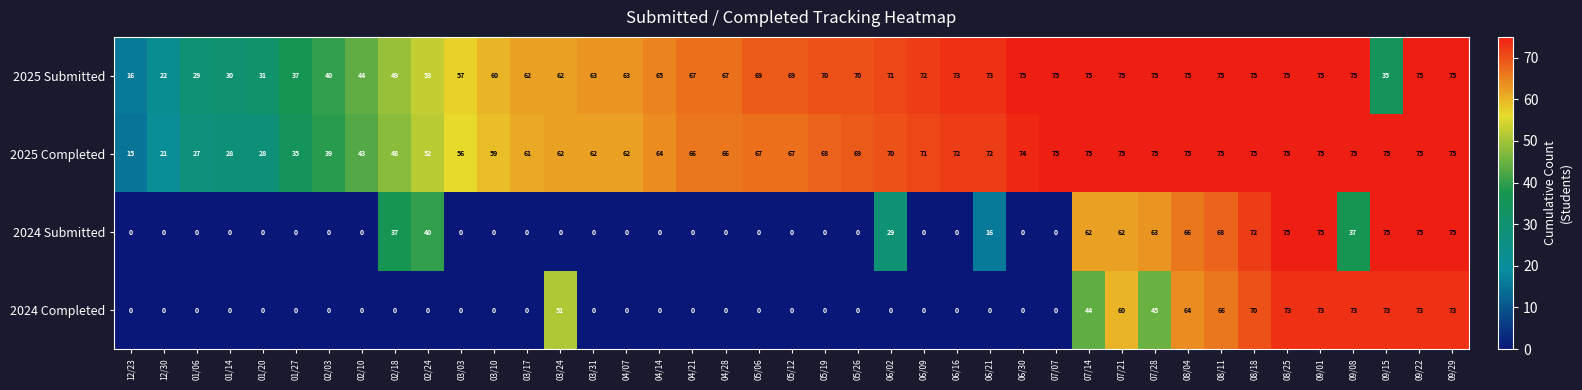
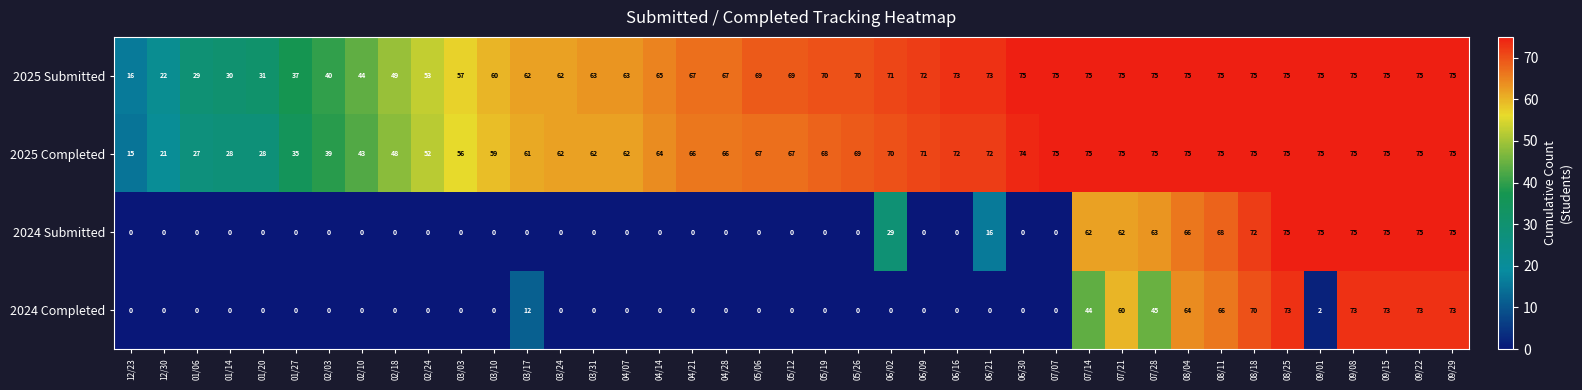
  {
    "2025 Submitted": {
      "12/23": 16,
      "12/30": 22,
      "01/06": 29,
      "01/14": 30,
      "01/20": 31,
      "01/27": 37,
      "02/03": 40,
      "02/10": 44,
      "02/18": 49,
      "02/24": 53,
      "03/03": 57,
      "03/10": 60,
      "03/17": 62,
      "03/24": 62,
      "03/31": 63,
      "04/07": 63,
      "04/14": 65,
      "04/21": 67,
      "04/28": 67,
      "05/06": 69,
      "05/12": 69,
      "05/19": 70,
      "05/26": 70,
      "06/02": 71,
      "06/09": 72,
      "06/16": 73,
      "06/21": 73,
      "06/30": 75,
      "07/07": 75,
      "07/14": 75,
      "07/21": 75,
      "07/28": 75,
      "08/04": 75,
      "08/11": 75,
      "08/18": 75,
      "08/25": 75,
      "09/01": 75,
      "09/08": 75,
-     "09/15": 35,
+     "09/15": 75,
      "09/22": 75,
      "09/29": 75
    },
    "2025 Completed": {
      "12/23": 15,
      "12/30": 21,
      "01/06": 27,
      "01/14": 28,
      "01/20": 28,
      "01/27": 35,
      "02/03": 39,
      "02/10": 43,
      "02/18": 48,
      "02/24": 52,
      "03/03": 56,
      "03/10": 59,
      "03/17": 61,
      "03/24": 62,
      "03/31": 62,
      "04/07": 62,
      "04/14": 64,
      "04/21": 66,
      "04/28": 66,
      "05/06": 67,
      "05/12": 67,
      "05/19": 68,
      "05/26": 69,
      "06/02": 70,
      "06/09": 71,
      "06/16": 72,
      "06/21": 72,
      "06/30": 74,
      "07/07": 75,
      "07/14": 75,
      "07/21": 75,
      "07/28": 75,
      "08/04": 75,
      "08/11": 75,
      "08/18": 75,
      "08/25": 75,
      "09/01": 75,
      "09/08": 75,
      "09/15": 75,
      "09/22": 75,
      "09/29": 75
    },
    "2024 Submitted": {
      "12/23": 0,
      "12/30": 0,
      "01/06": 0,
      "01/14": 0,
      "01/20": 0,
      "01/27": 0,
      "02/03": 0,
      "02/10": 0,
-     "02/18": 37,
-     "02/24": 40,
+     "02/18": 0,
+     "02/24": 0,
      "03/03": 0,
      "03/10": 0,
      "03/17": 0,
      "03/24": 0,
      "03/31": 0,
      "04/07": 0,
      "04/14": 0,
      "04/21": 0,
      "04/28": 0,
      "05/06": 0,
      "05/12": 0,
      "05/19": 0,
      "05/26": 0,
      "06/02": 29,
      "06/09": 0,
      "06/16": 0,
      "06/21": 16,
      "06/30": 0,
      "07/07": 0,
      "07/14": 62,
      "07/21": 62,
      "07/28": 63,
      "08/04": 66,
      "08/11": 68,
      "08/18": 72,
      "08/25": 75,
      "09/01": 75,
-     "09/08": 37,
+     "09/08": 75,
      "09/15": 75,
      "09/22": 75,
      "09/29": 75
    },
    "2024 Completed": {
      "12/23": 0,
      "12/30": 0,
      "01/06": 0,
      "01/14": 0,
      "01/20": 0,
      "01/27": 0,
      "02/03": 0,
      "02/10": 0,
      "02/18": 0,
      "02/24": 0,
      "03/03": 0,
      "03/10": 0,
-     "03/17": 0,
-     "03/24": 51,
+     "03/17": 12,
+     "03/24": 0,
      "03/31": 0,
      "04/07": 0,
      "04/14": 0,
      "04/21": 0,
      "04/28": 0,
      "05/06": 0,
      "05/12": 0,
      "05/19": 0,
      "05/26": 0,
      "06/02": 0,
      "06/09": 0,
      "06/16": 0,
      "06/21": 0,
      "06/30": 0,
      "07/07": 0,
      "07/14": 44,
      "07/21": 60,
      "07/28": 45,
      "08/04": 64,
      "08/11": 66,
      "08/18": 70,
      "08/25": 73,
-     "09/01": 73,
+     "09/01": 2,
      "09/08": 73,
      "09/15": 73,
      "09/22": 73,
      "09/29": 73
    }
  }
